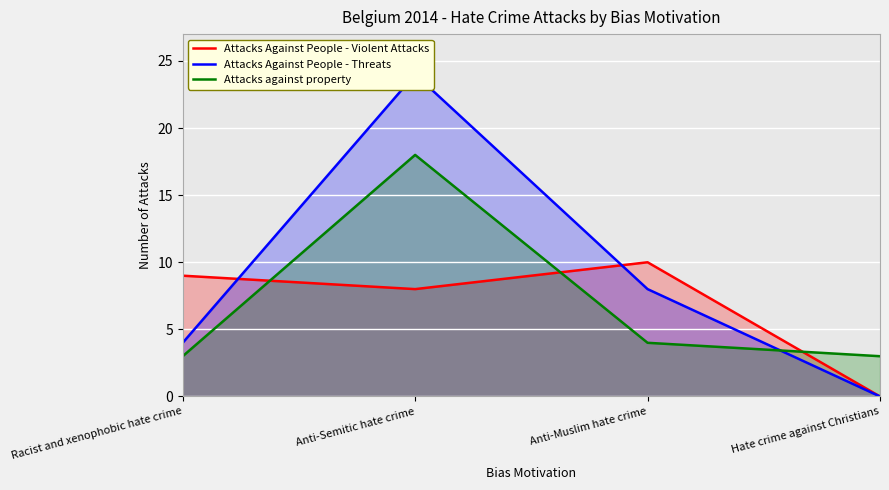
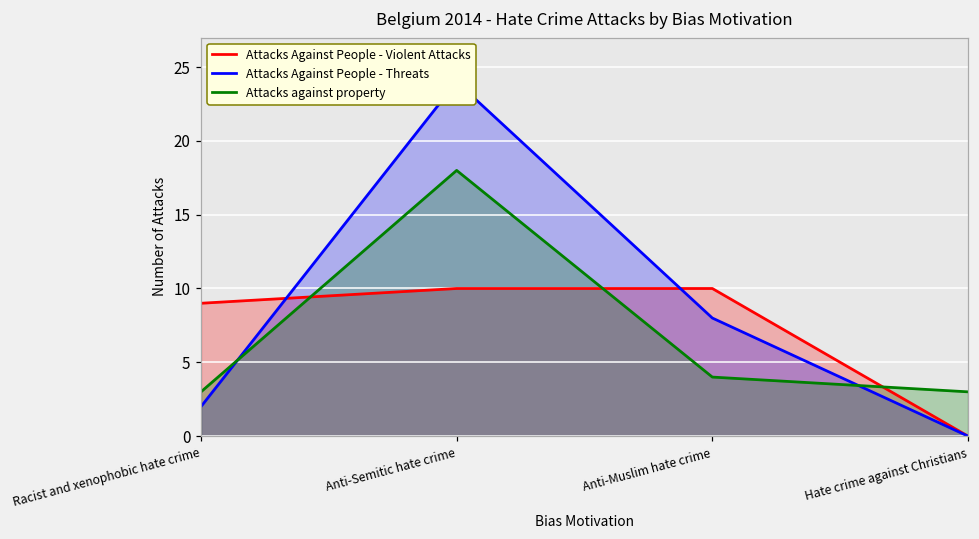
  {
    "Attacks Against People - Violent Attacks": {
      "Racist and xenophobic hate crime": 9,
-     "Anti-Semitic hate crime": 8,
+     "Anti-Semitic hate crime": 10,
      "Anti-Muslim hate crime": 10
    },
    "Attacks Against People - Threats": {
-     "Racist and xenophobic hate crime": 4,
+     "Racist and xenophobic hate crime": 2,
      "Anti-Muslim hate crime": 8
    },
    "Attacks against property": {
      "Racist and xenophobic hate crime": 3,
      "Anti-Semitic hate crime": 18,
      "Anti-Muslim hate crime": 4,
      "Hate crime against Christians": 3
    }
  }
